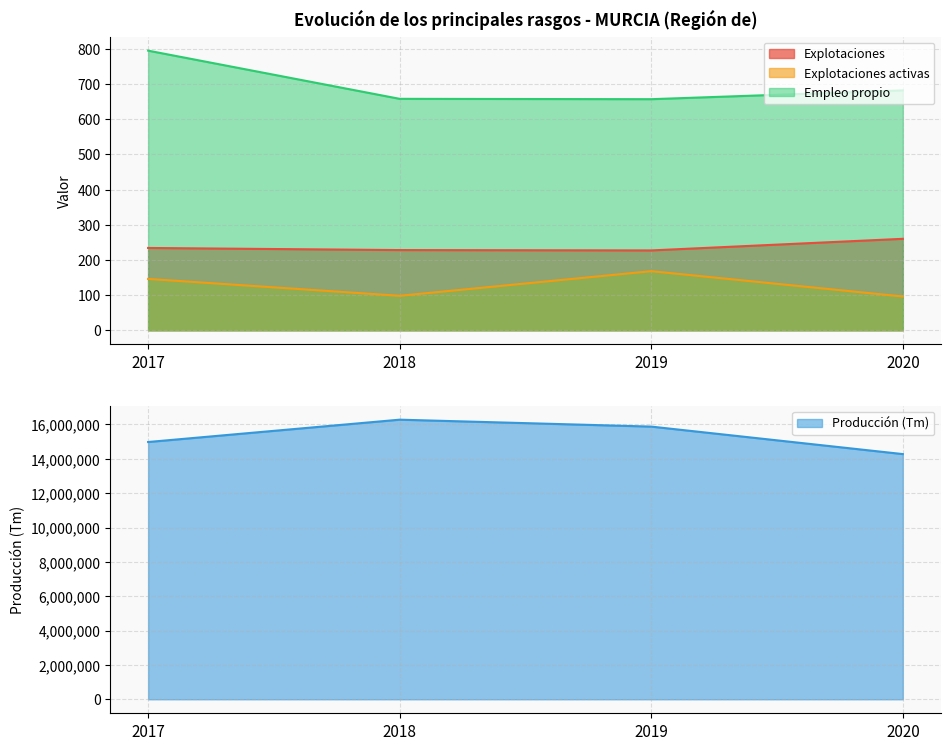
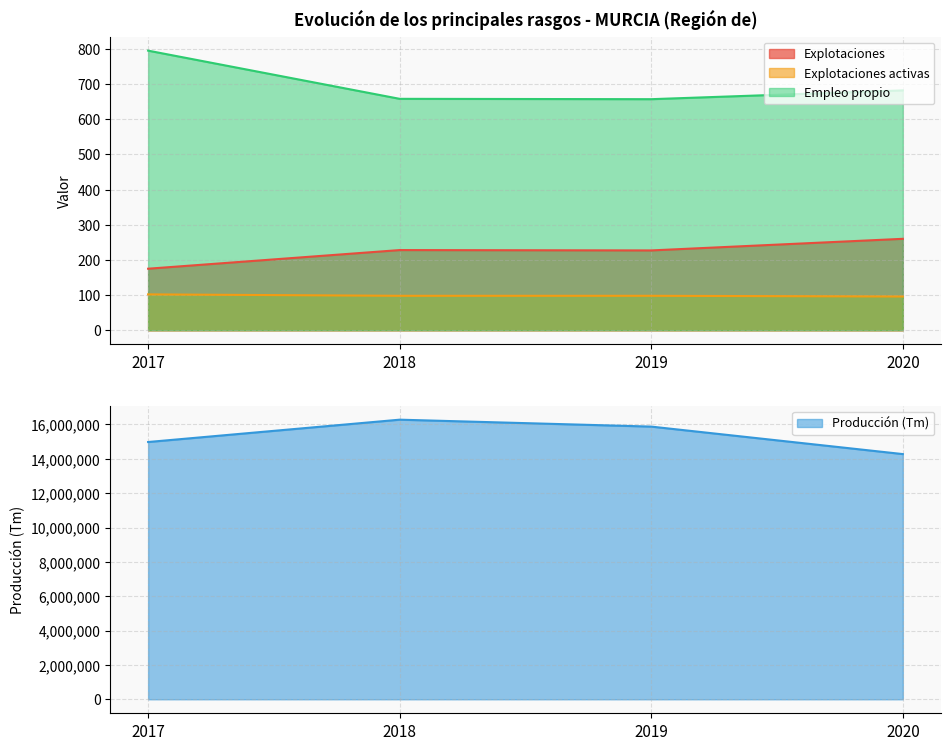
  {
    "Evolución de los principales rasgos - MURCIA (Región de)": {
      "Explotaciones": {
-       "2017": 230,
+       "2017": 180,
        "2018": 230,
        "2019": 230,
        "2020": 260
      },
      "Explotaciones activas": {
-       "2017": 150,
+       "2017": 100,
        "2018": 100,
-       "2019": 170,
+       "2019": 100,
        "2020": 100
      },
      "Empleo propio": {
        "2017": 800,
        "2018": 660,
        "2019": 660
      }
    }
  }
